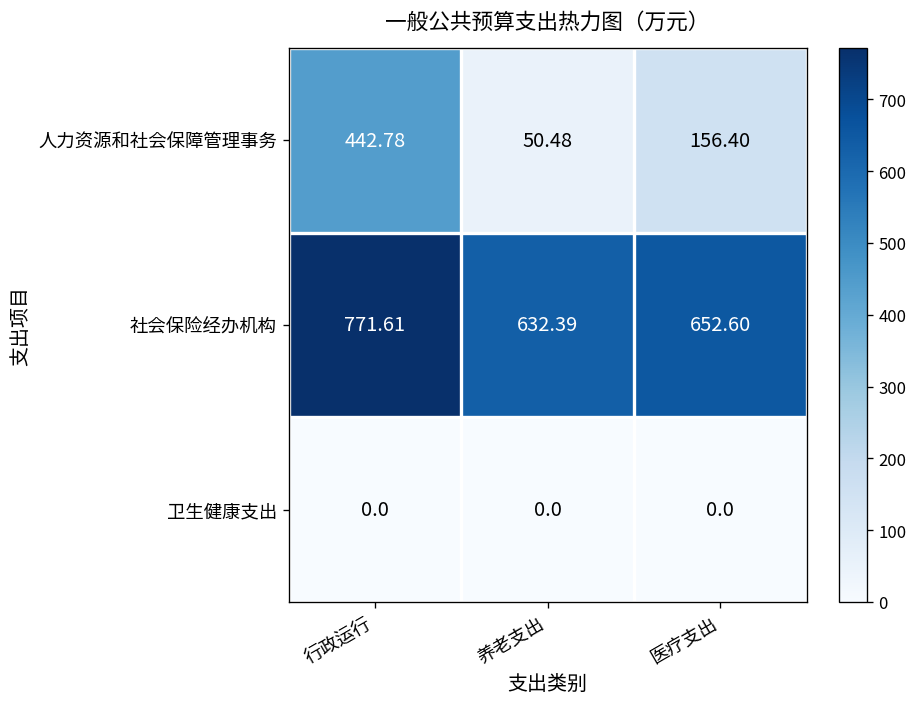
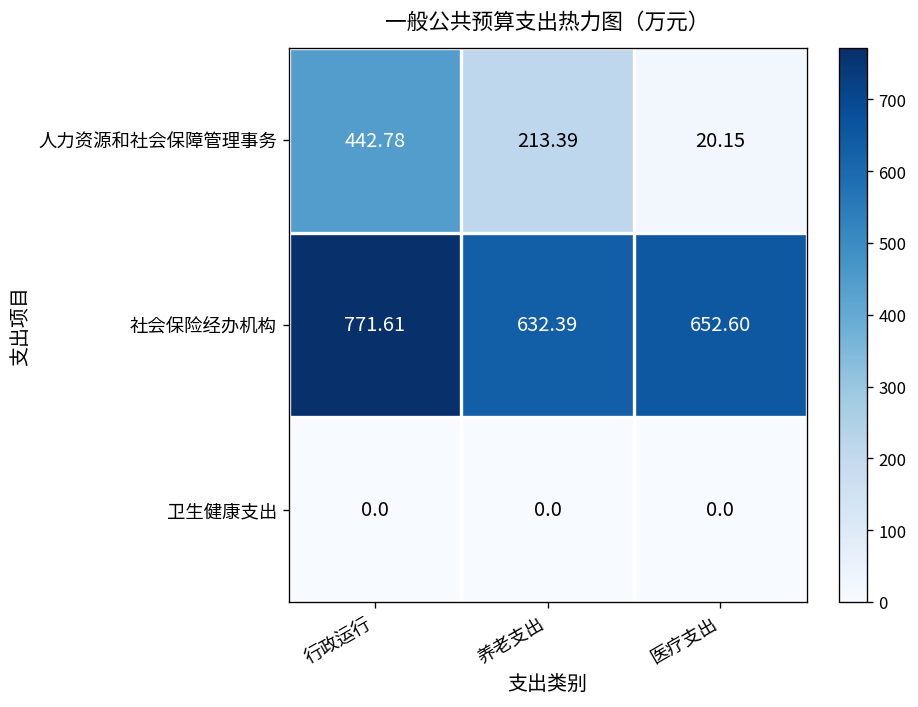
  {
    "人力资源和社会保障管理事务": {
      "行政运行": 442.78,
-     "养老支出": 50.48,
-     "医疗支出": 156.40
+     "养老支出": 213.39,
+     "医疗支出": 20.15
    },
    "社会保险经办机构": {
      "行政运行": 771.61,
      "养老支出": 632.39,
      "医疗支出": 652.60
    },
    "卫生健康支出": {
      "行政运行": 0.0,
      "养老支出": 0.0,
      "医疗支出": 0.0
    }
  }
